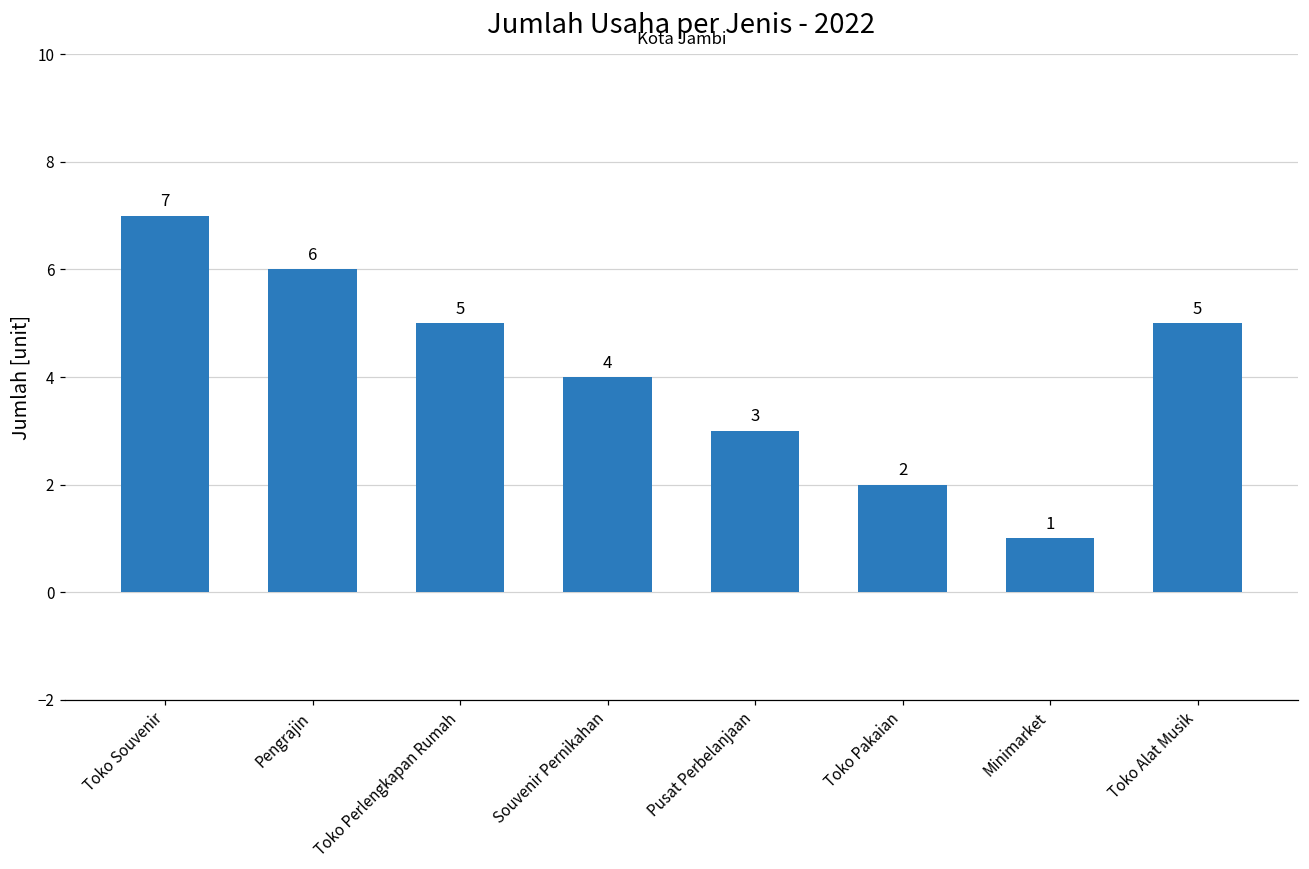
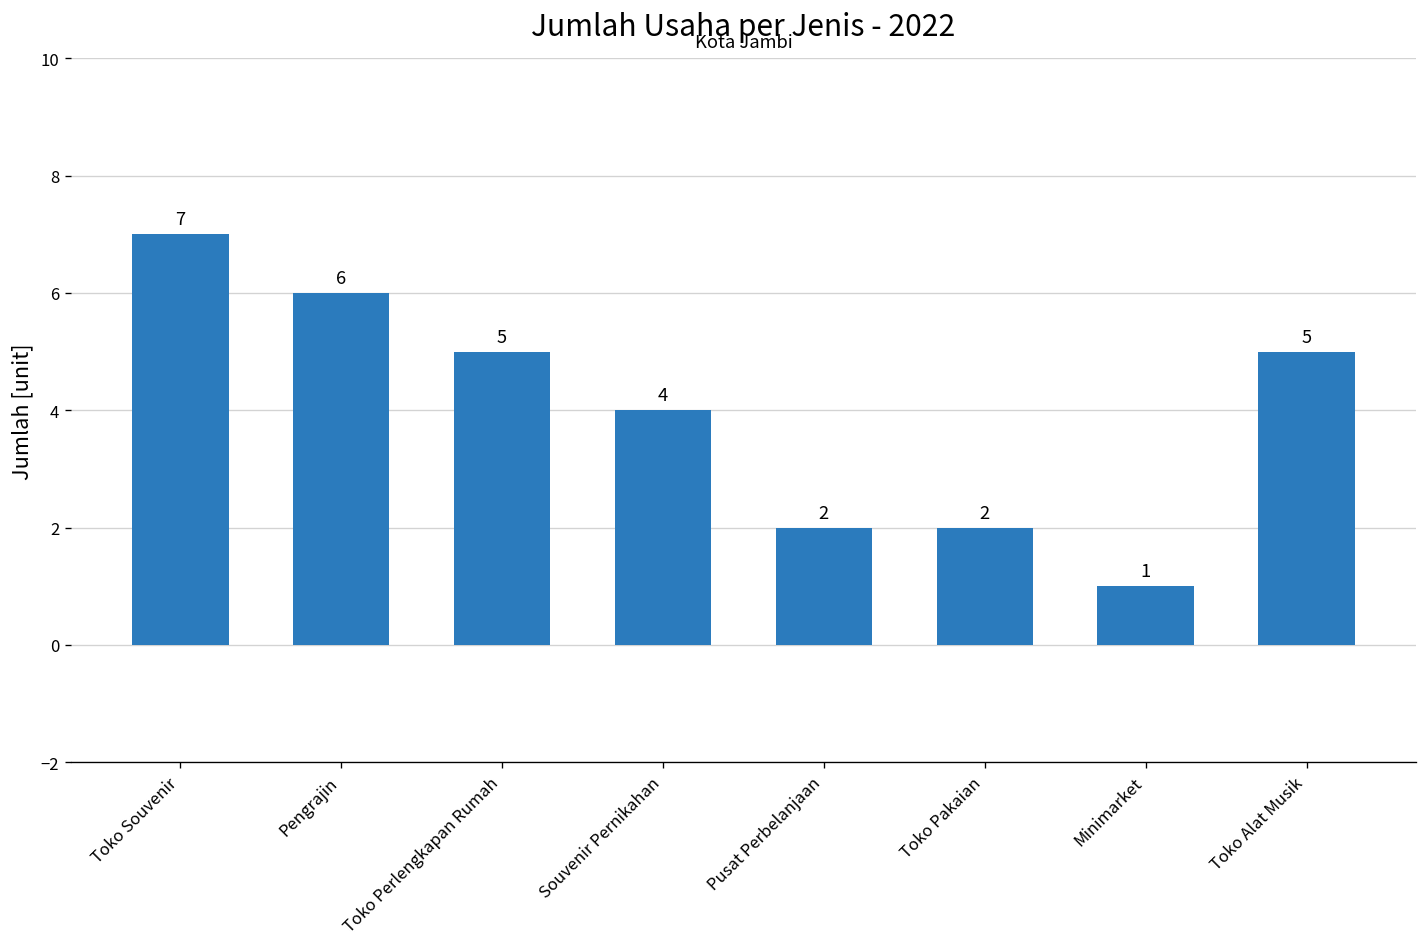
  {
    "Toko Souvenir": 7,
    "Pengrajin": 6,
    "Toko Perlengkapan Rumah": 5,
    "Souvenir Pernikahan": 4,
-   "Pusat Perbelanjaan": 3,
+   "Pusat Perbelanjaan": 2,
    "Toko Pakaian": 2,
    "Minimarket": 1,
    "Toko Alat Musik": 5
  }
